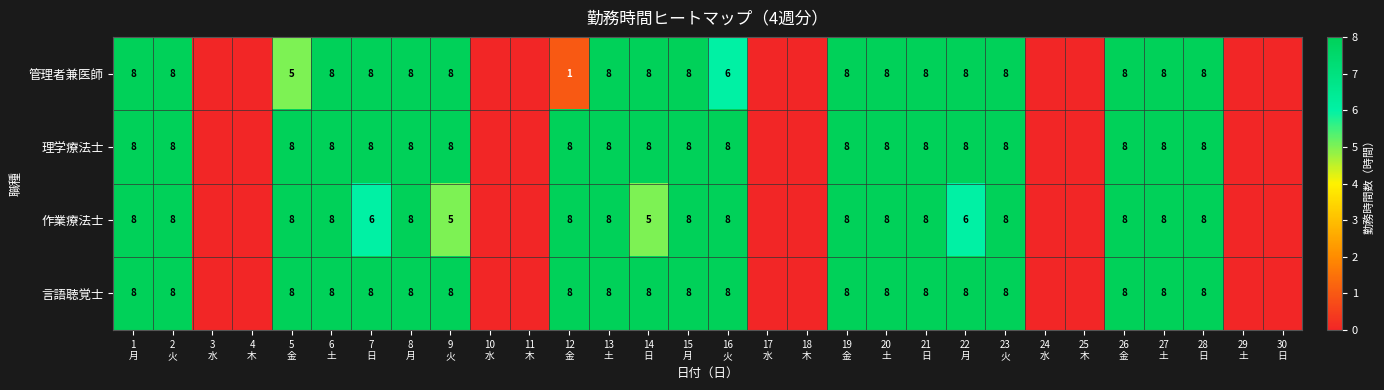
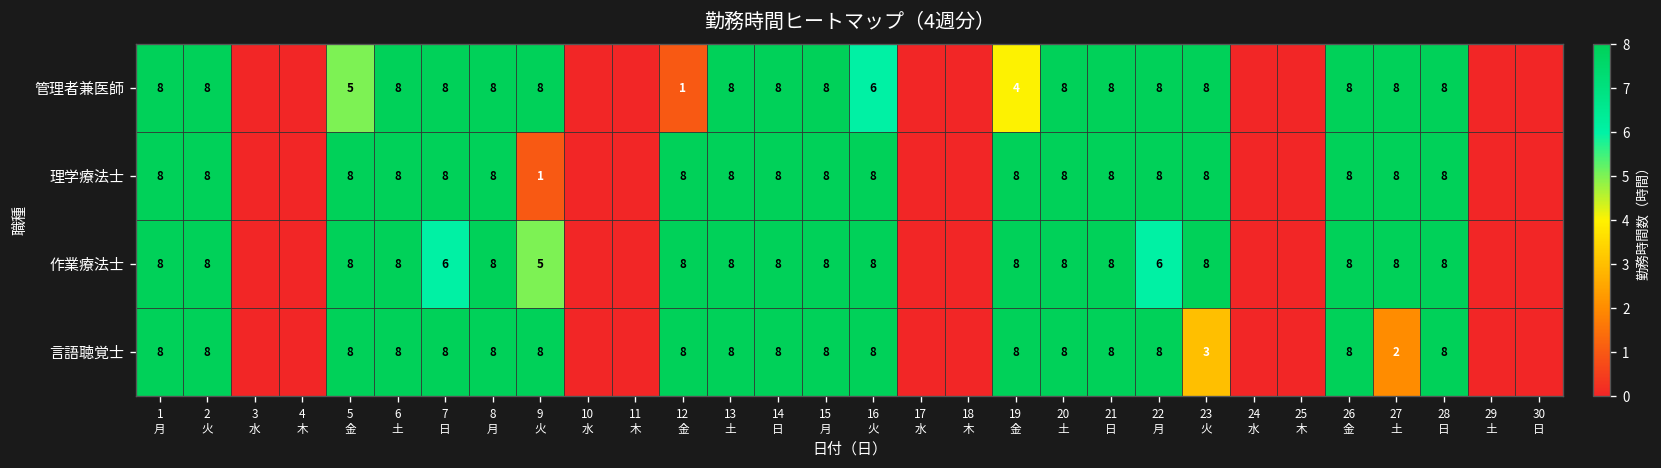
  {
    "管理者兼医師": {
      "1 月": 8,
      "2 火": 8,
      "5 金": 5,
      "6 土": 8,
      "7 日": 8,
      "8 月": 8,
      "9 火": 8,
      "12 金": 1,
      "13 土": 8,
      "14 日": 8,
      "15 月": 8,
      "16 火": 6,
-     "19 金": 8,
+     "19 金": 4,
      "20 土": 8,
      "21 日": 8,
      "22 月": 8,
      "23 火": 8,
      "26 金": 8,
      "27 土": 8,
      "28 日": 8
    },
    "理学療法士": {
      "1 月": 8,
      "2 火": 8,
      "5 金": 8,
      "6 土": 8,
      "7 日": 8,
      "8 月": 8,
-     "9 火": 8,
+     "9 火": 1,
      "12 金": 8,
      "13 土": 8,
      "14 日": 8,
      "15 月": 8,
      "16 火": 8,
      "19 金": 8,
      "20 土": 8,
      "21 日": 8,
      "22 月": 8,
      "23 火": 8,
      "26 金": 8,
      "27 土": 8,
      "28 日": 8
    },
    "作業療法士": {
      "1 月": 8,
      "2 火": 8,
      "5 金": 8,
      "6 土": 8,
      "7 日": 6,
      "8 月": 8,
      "9 火": 5,
      "12 金": 8,
      "13 土": 8,
-     "14 日": 5,
+     "14 日": 8,
      "15 月": 8,
      "16 火": 8,
      "19 金": 8,
      "20 土": 8,
      "21 日": 8,
      "22 月": 6,
      "23 火": 8,
      "26 金": 8,
      "27 土": 8,
      "28 日": 8
    },
    "言語聴覚士": {
      "1 月": 8,
      "2 火": 8,
      "5 金": 8,
      "6 土": 8,
      "7 日": 8,
      "8 月": 8,
      "9 火": 8,
      "12 金": 8,
      "13 土": 8,
      "14 日": 8,
      "15 月": 8,
      "16 火": 8,
      "19 金": 8,
      "20 土": 8,
      "21 日": 8,
      "22 月": 8,
-     "23 火": 8,
+     "23 火": 3,
      "26 金": 8,
-     "27 土": 8,
+     "27 土": 2,
      "28 日": 8
    }
  }
